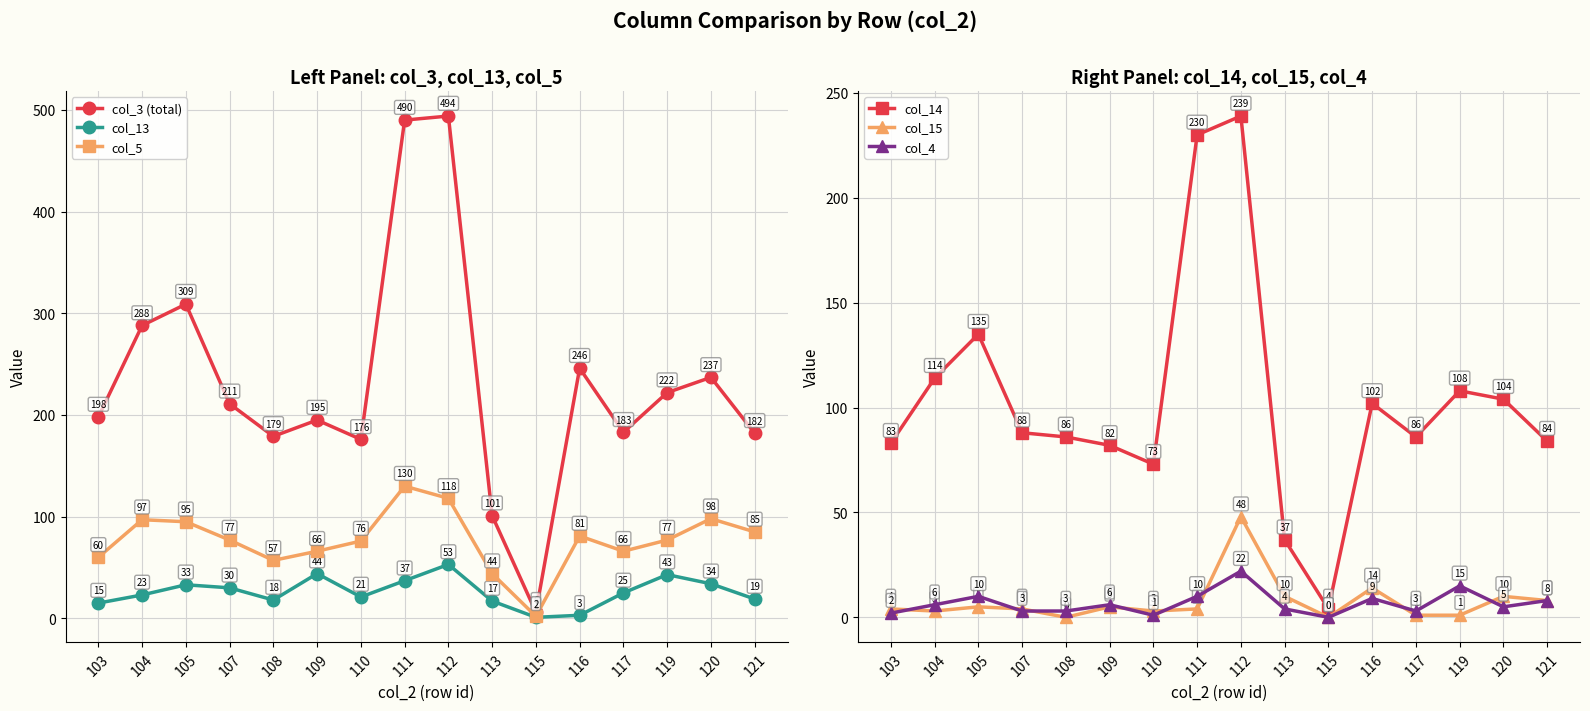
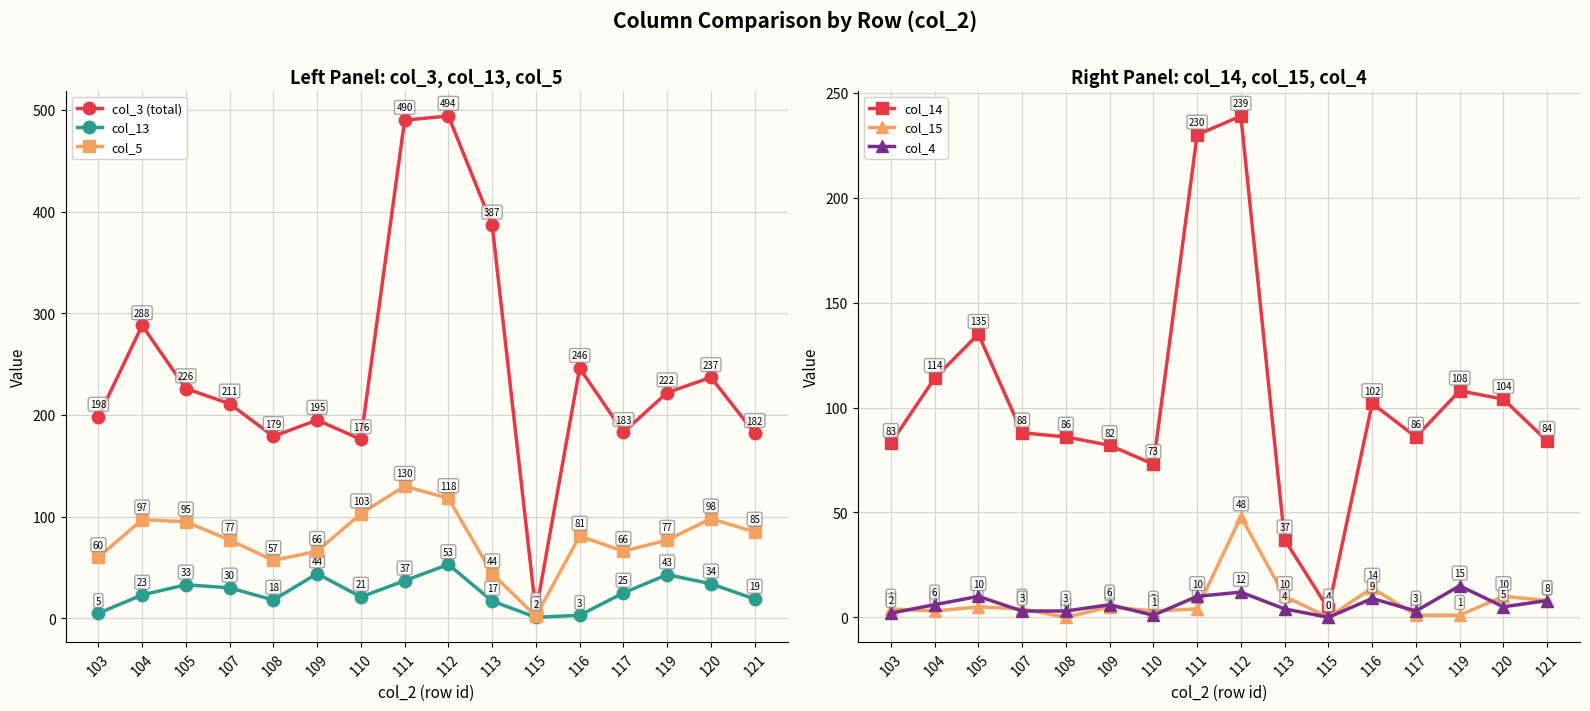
  {
    "Left Panel: col_3, col_13, col_5": {
      "col_3 (total)": {
-       "105": 309,
-       "113": 101
+       "105": 226,
+       "113": 387
      },
      "col_13": {
-       "103": 15
+       "103": 5
      },
      "col_5": {
-       "110": 76
+       "110": 103
      }
    },
    "Right Panel: col_14, col_15, col_4": {
      "col_4": {
-       "112": 22
+       "112": 12
      }
    }
  }
